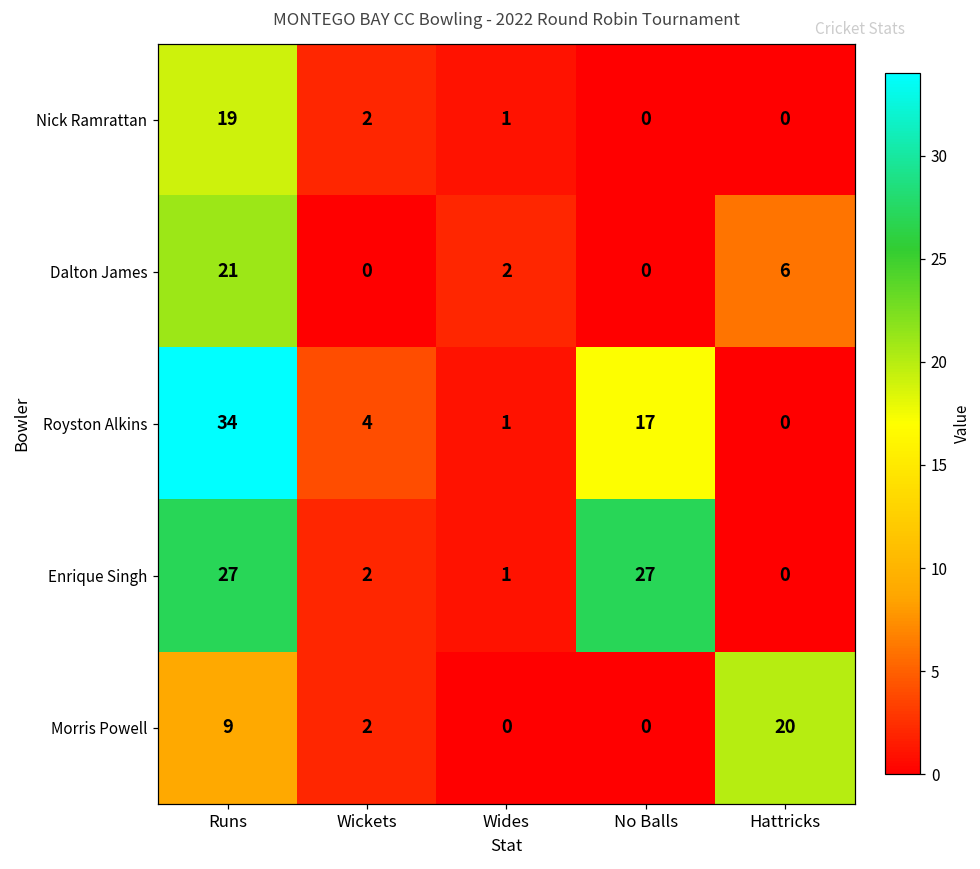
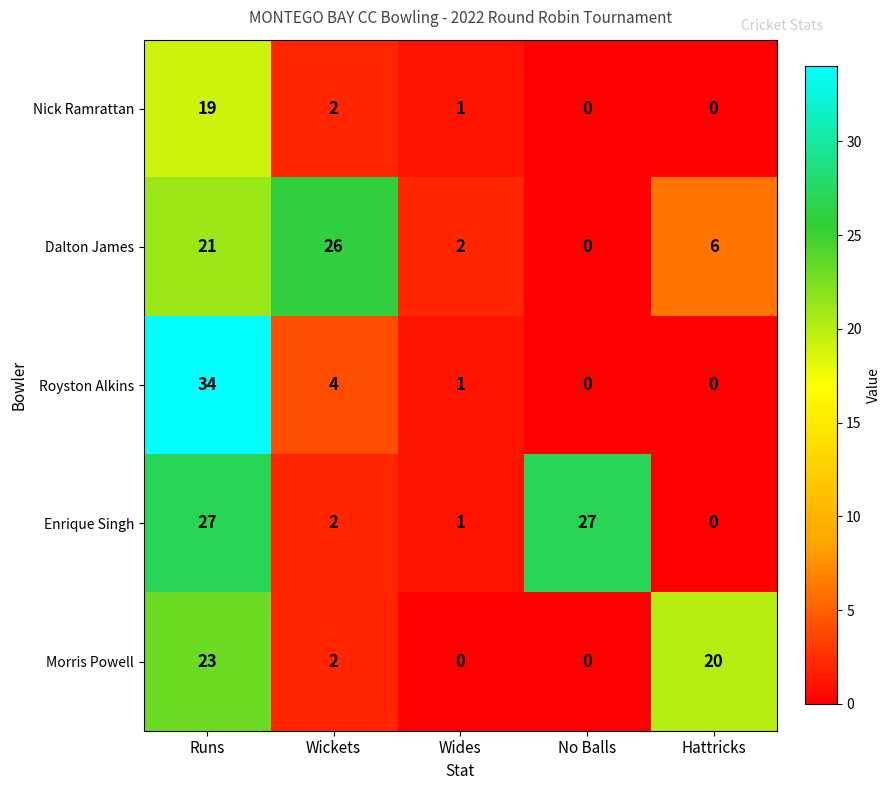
  {
    "Nick Ramrattan": {
      "Runs": 19,
      "Wickets": 2,
      "Wides": 1,
      "No Balls": 0,
      "Hattricks": 0
    },
    "Dalton James": {
      "Runs": 21,
-     "Wickets": 0,
+     "Wickets": 26,
      "Wides": 2,
      "No Balls": 0,
      "Hattricks": 6
    },
    "Royston Alkins": {
      "Runs": 34,
      "Wickets": 4,
      "Wides": 1,
-     "No Balls": 17,
+     "No Balls": 0,
      "Hattricks": 0
    },
    "Enrique Singh": {
      "Runs": 27,
      "Wickets": 2,
      "Wides": 1,
      "No Balls": 27,
      "Hattricks": 0
    },
    "Morris Powell": {
-     "Runs": 9,
+     "Runs": 23,
      "Wickets": 2,
      "Wides": 0,
      "No Balls": 0,
      "Hattricks": 20
    }
  }
